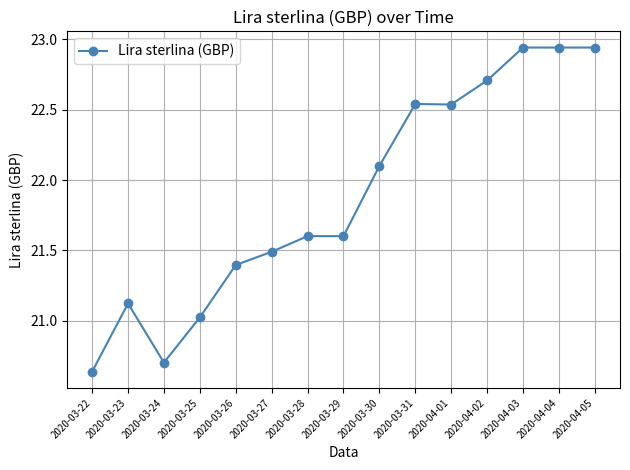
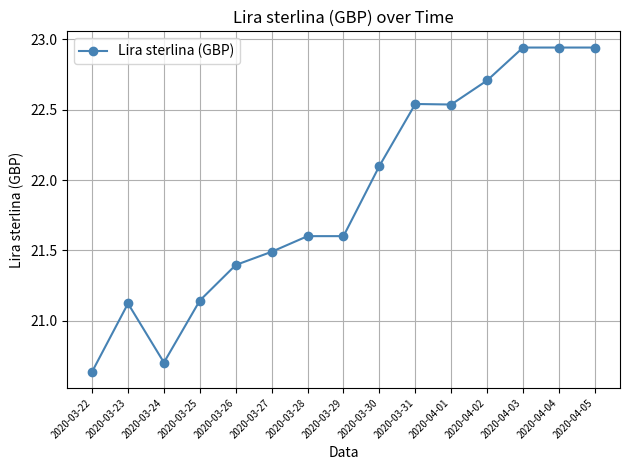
  {
    "2020-03-22": 20.64,
    "2020-03-23": 21.12,
    "2020-03-24": 20.70,
-   "2020-03-25": 21.02,
+   "2020-03-25": 21.14,
    "2020-03-26": 21.40,
    "2020-03-27": 21.49,
    "2020-03-28": 21.60,
    "2020-03-29": 21.60,
    "2020-03-30": 22.10,
    "2020-03-31": 22.54,
    "2020-04-01": 22.54,
    "2020-04-02": 22.71,
    "2020-04-03": 22.94,
    "2020-04-04": 22.94,
    "2020-04-05": 22.94
  }
